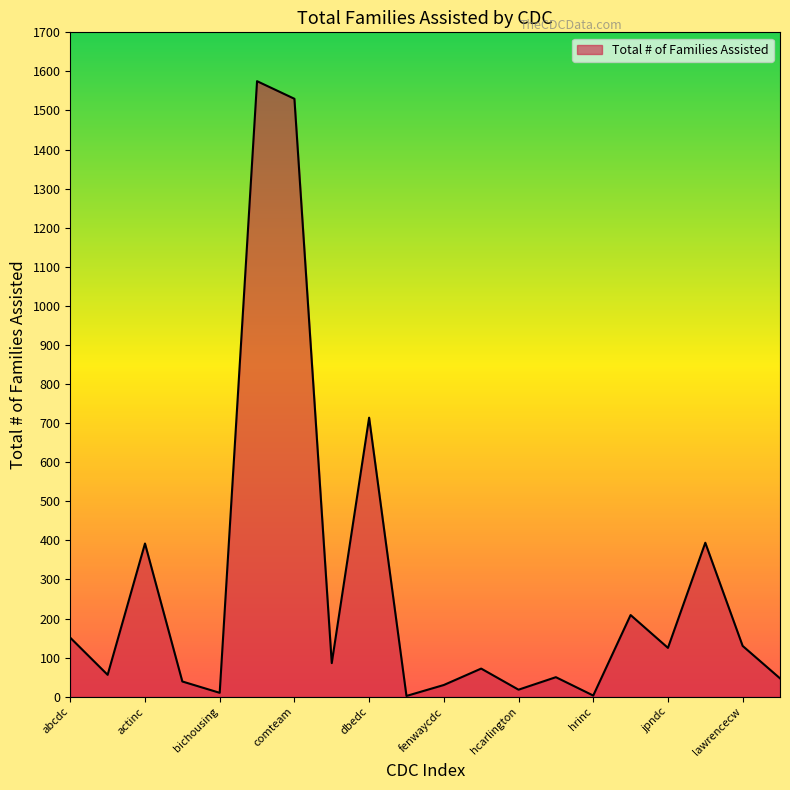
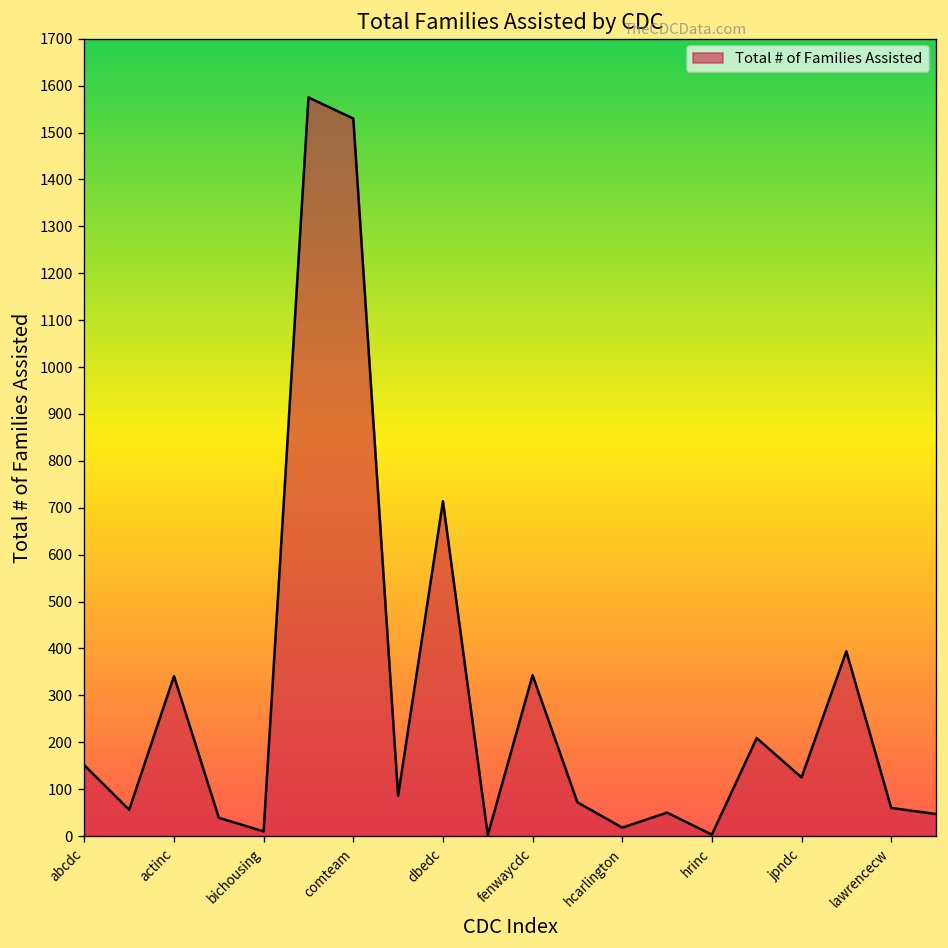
  {
    "abcdc": 150,
-   "actinc": 390,
+   "actinc": 340,
    "bichousing": 10,
    "comteam": 1530,
    "dbedc": 710,
-   "fenwaycdc": 30,
+   "fenwaycdc": 340,
    "hcarlington": 20,
    "hrinc": 0,
    "jpndc": 130,
-   "lawrencecw": 130
+   "lawrencecw": 60
  }
